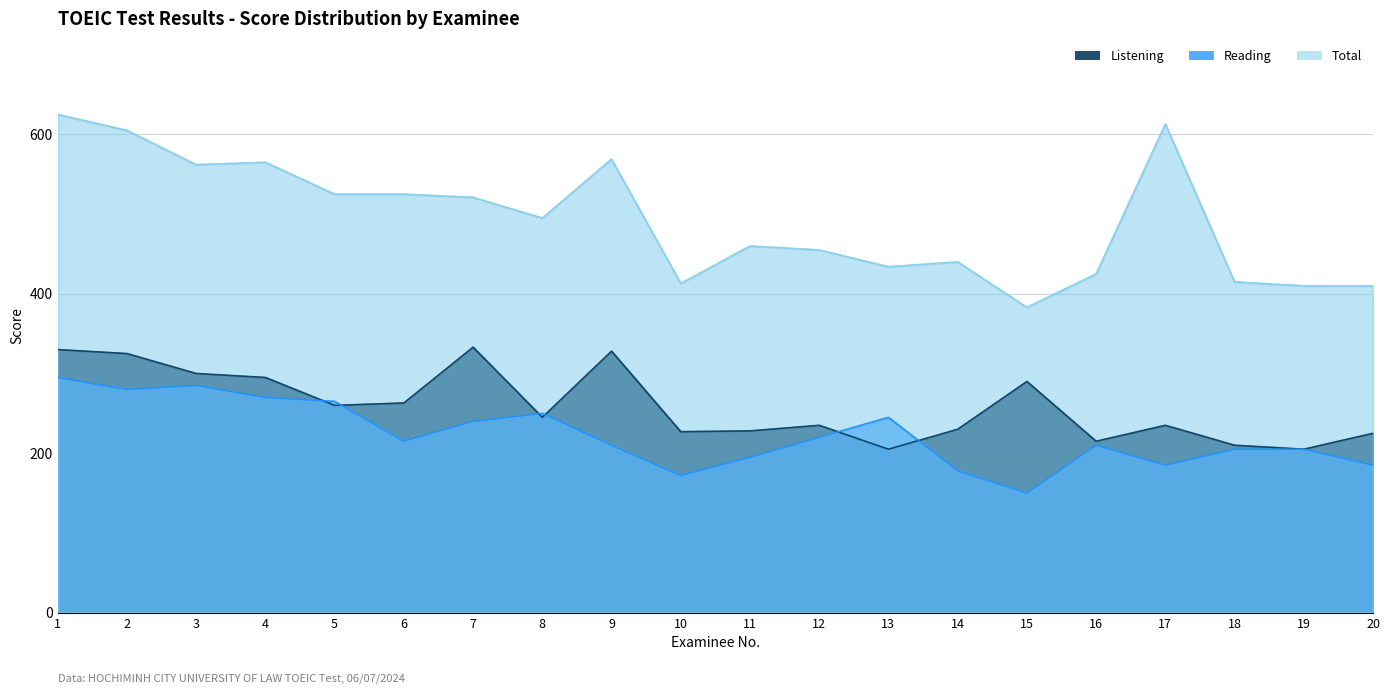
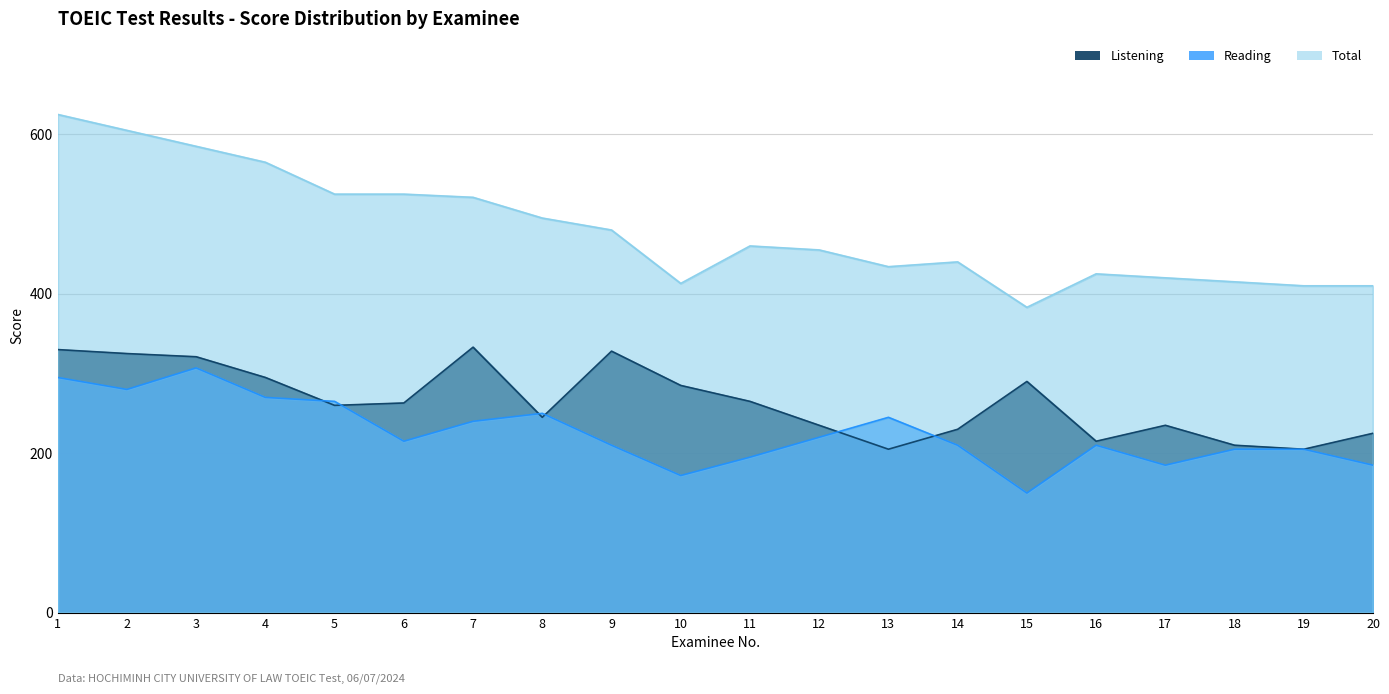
  {
    "Listening": {
      "1": 330,
      "2": 330,
-     "3": 300,
+     "3": 320,
      "4": 300,
      "5": 260,
      "6": 260,
      "7": 330,
      "8": 250,
      "9": 330,
-     "10": 230,
-     "11": 230,
+     "10": 290,
+     "11": 270,
      "12": 240,
      "13": 210,
      "14": 230,
      "15": 290,
      "16": 220,
      "17": 240,
      "18": 210,
      "20": 230
    },
    "Reading": {
      "1": 300,
      "2": 280,
-     "3": 290,
+     "3": 310,
      "4": 270,
      "5": 270,
      "6": 220,
      "7": 240,
      "8": 250,
      "9": 210,
      "10": 170,
      "11": 200,
      "12": 220,
      "13": 250,
-     "14": 180,
+     "14": 210,
      "15": 150,
      "16": 210,
      "17": 190,
      "18": 210,
      "20": 190
    },
    "Total": {
      "1": 630,
      "2": 610,
-     "3": 560,
+     "3": 590,
      "4": 570,
      "5": 530,
      "6": 530,
      "7": 520,
      "8": 500,
-     "9": 570,
+     "9": 480,
      "10": 410,
      "11": 460,
      "12": 460,
      "13": 430,
      "14": 440,
      "15": 380,
      "16": 430,
-     "17": 610,
+     "17": 420,
      "18": 420,
      "19": 410,
      "20": 410
    }
  }
